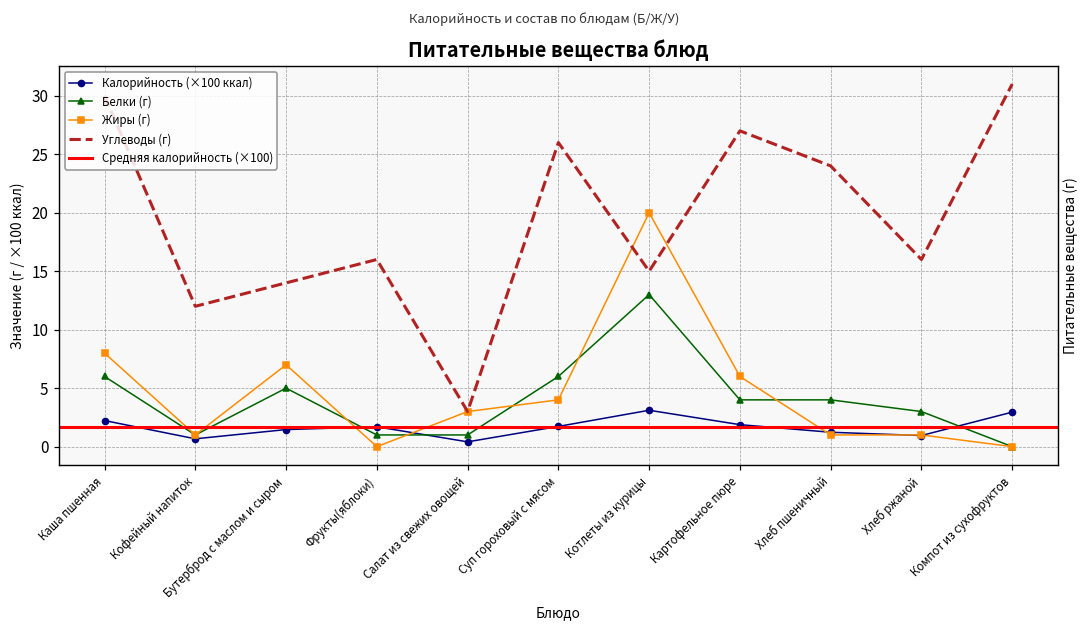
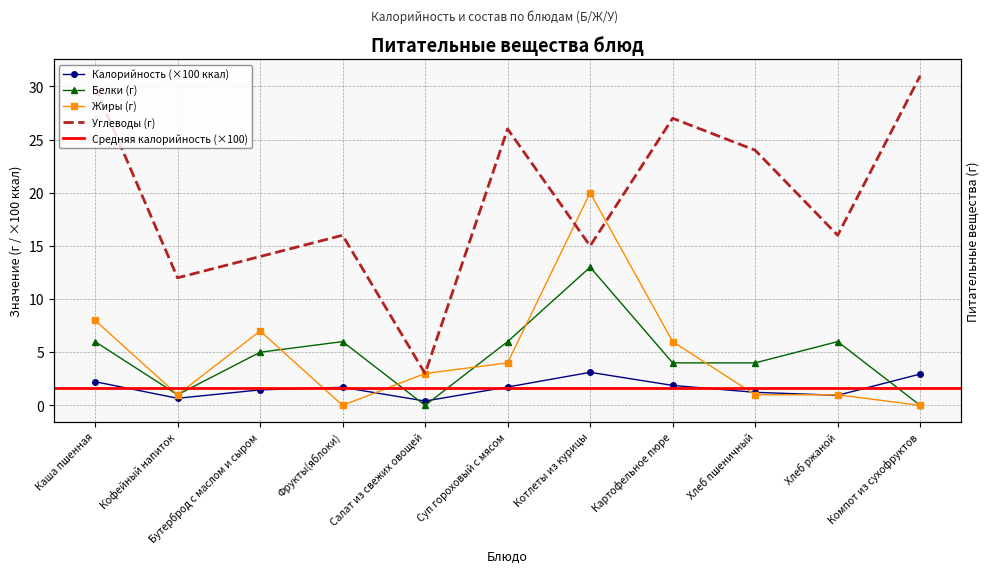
  {
    "Калорийность (×100 ккал)": {
      "Каша пшенная": 2,
      "Кофейный напиток": 0.7,
      "Бутерброд с маслом и сыром": 1.5,
      "Фрукты(яблоки)": 1.7,
      "Салат из свежих овощей": 0.4,
      "Суп гороховый с мясом": 1.7,
      "Котлеты из курицы": 3,
      "Картофельное пюре": 2,
      "Компот из сухофруктов": 3
    },
    "Белки (г)": {
      "Каша пшенная": 6,
      "Бутерброд с маслом и сыром": 5,
-     "Фрукты(яблоки)": 1,
-     "Салат из свежих овощей": 1,
+     "Фрукты(яблоки)": 6,
+     "Салат из свежих овощей": 0,
      "Суп гороховый с мясом": 6,
      "Котлеты из курицы": 13,
      "Картофельное пюре": 4,
      "Хлеб пшеничный": 4,
-     "Хлеб ржаной": 3
+     "Хлеб ржаной": 6
    },
    "Жиры (г)": {
      "Каша пшенная": 8,
      "Бутерброд с маслом и сыром": 7,
      "Фрукты(яблоки)": 0,
      "Суп гороховый с мясом": 4,
      "Котлеты из курицы": 20,
      "Картофельное пюре": 6
    },
    "Углеводы (г)": {
      "Кофейный напиток": 12,
      "Бутерброд с маслом и сыром": 14,
      "Фрукты(яблоки)": 16,
      "Суп гороховый с мясом": 26,
      "Котлеты из курицы": 15,
      "Картофельное пюре": 27,
      "Хлеб пшеничный": 24,
      "Хлеб ржаной": 16,
      "Компот из сухофруктов": 31
    }
  }
